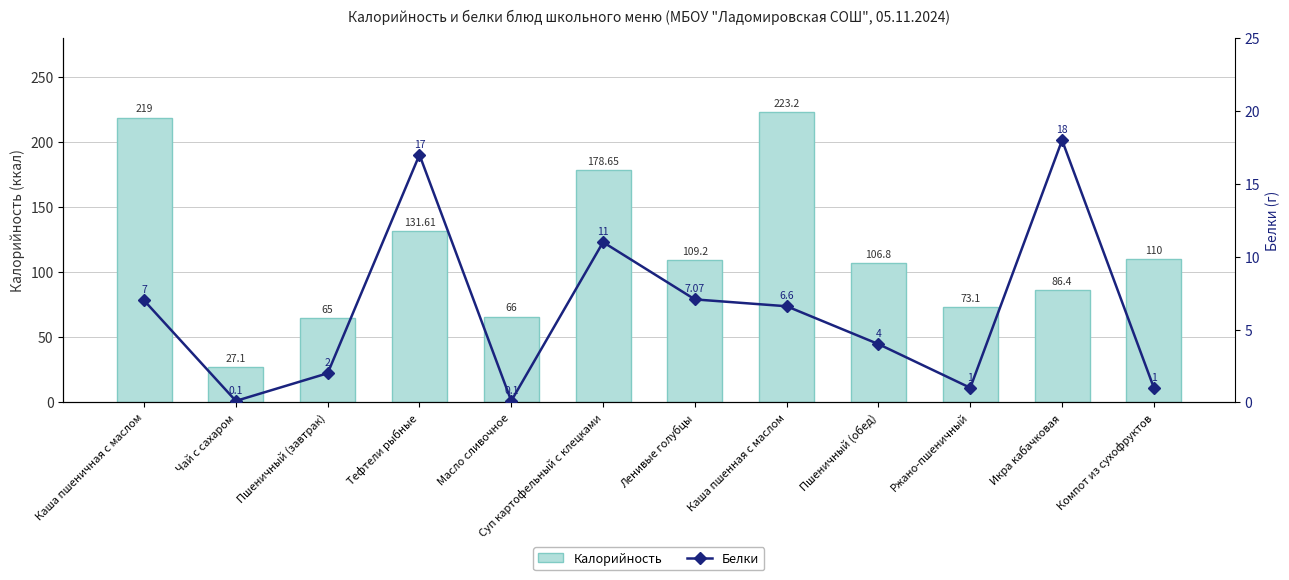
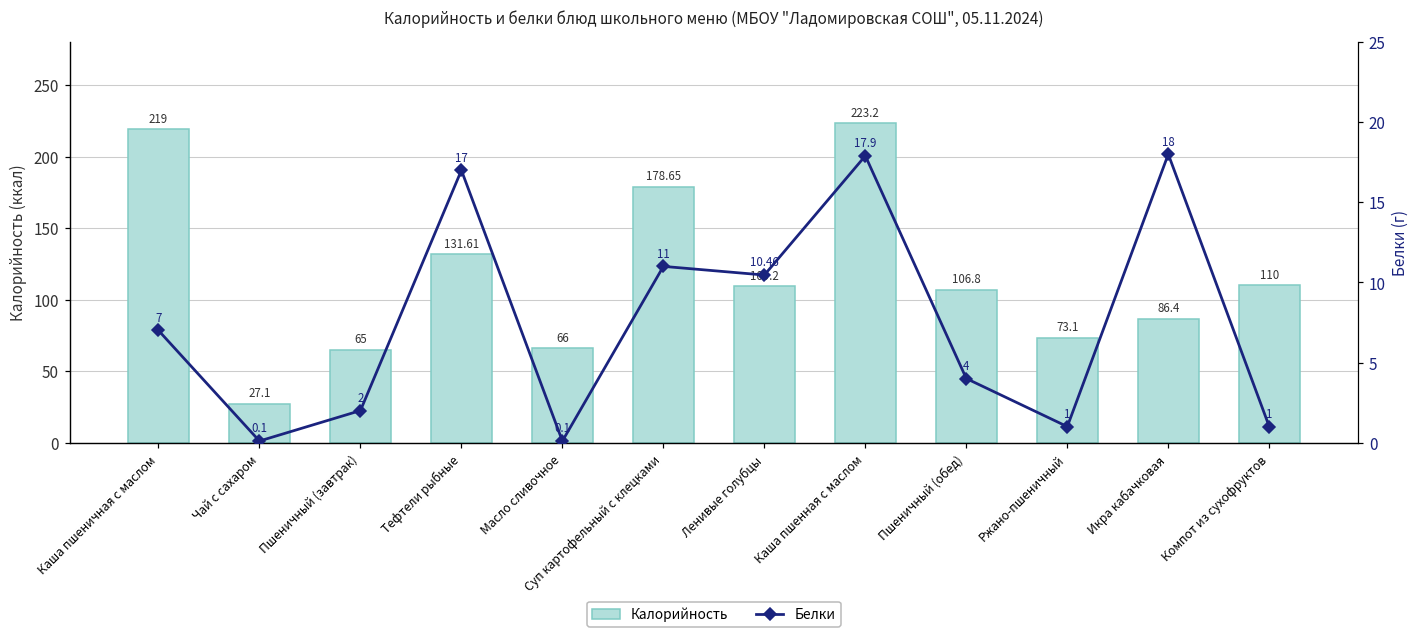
  {
    "Калорийность": {
      "Каша пшеничная с маслом": 219,
      "Чай с сахаром": 27.1,
      "Пшеничный (завтрак)": 65,
      "Тефтели рыбные": 131.61,
      "Масло сливочное": 66,
      "Суп картофельный с клецками": 178.65,
      "Каша пшенная с маслом": 223.2,
      "Пшеничный (обед)": 106.8,
      "Ржано-пшеничный": 73.1,
      "Икра кабачковая": 86.4,
      "Компот из сухофруктов": 110
    },
    "Белки": {
      "Каша пшеничная с маслом": 7,
      "Чай с сахаром": 0.1,
      "Пшеничный (завтрак)": 2,
      "Тефтели рыбные": 17,
      "Масло сливочное": 0.1,
      "Суп картофельный с клецками": 11,
-     "Ленивые голубцы": 7.07,
-     "Каша пшенная с маслом": 6.6,
+     "Ленивые голубцы": 10.46,
+     "Каша пшенная с маслом": 17.9,
      "Пшеничный (обед)": 4,
      "Ржано-пшеничный": 1,
      "Икра кабачковая": 18,
      "Компот из сухофруктов": 1
    }
  }
